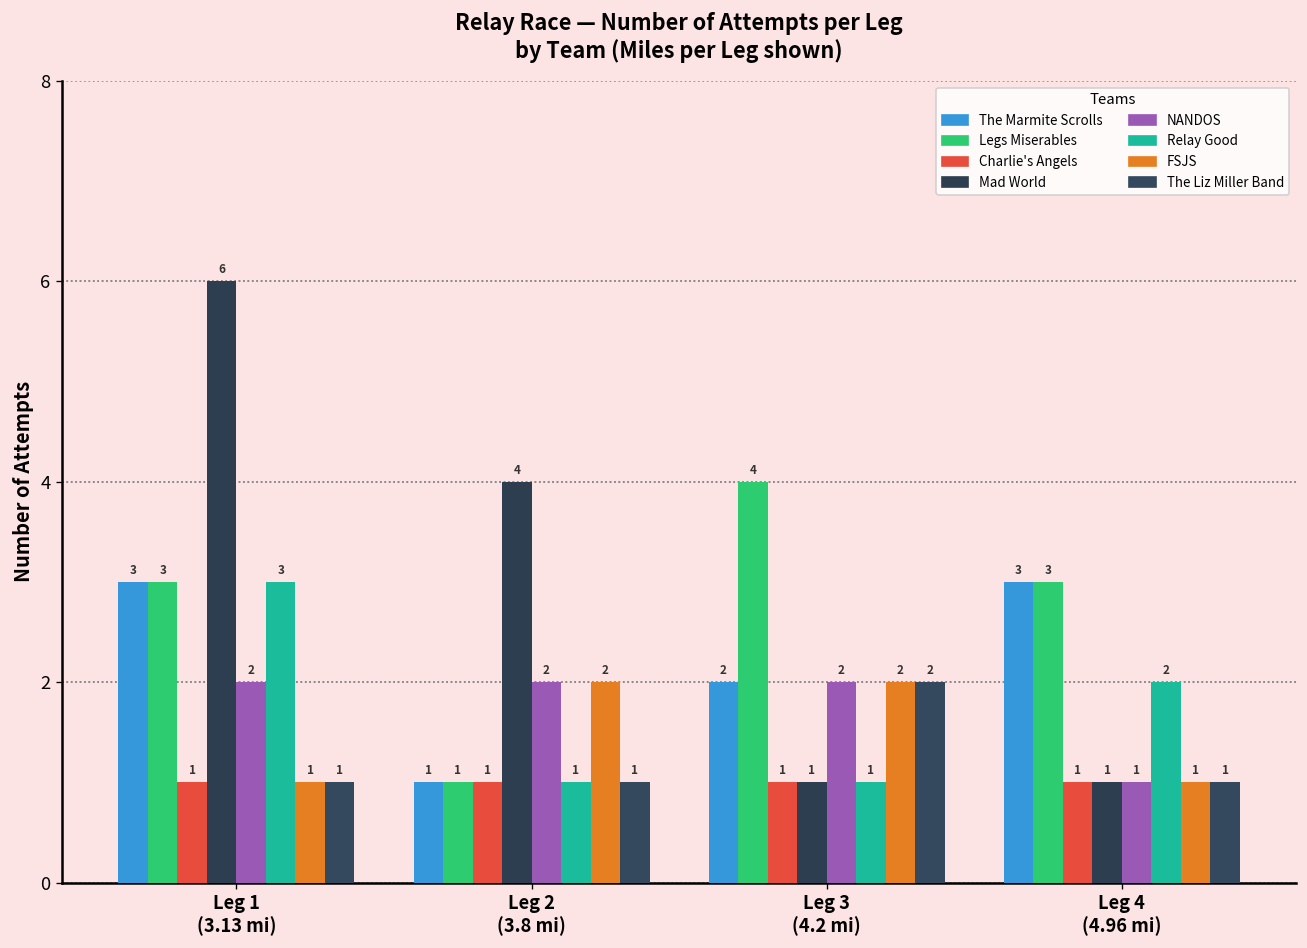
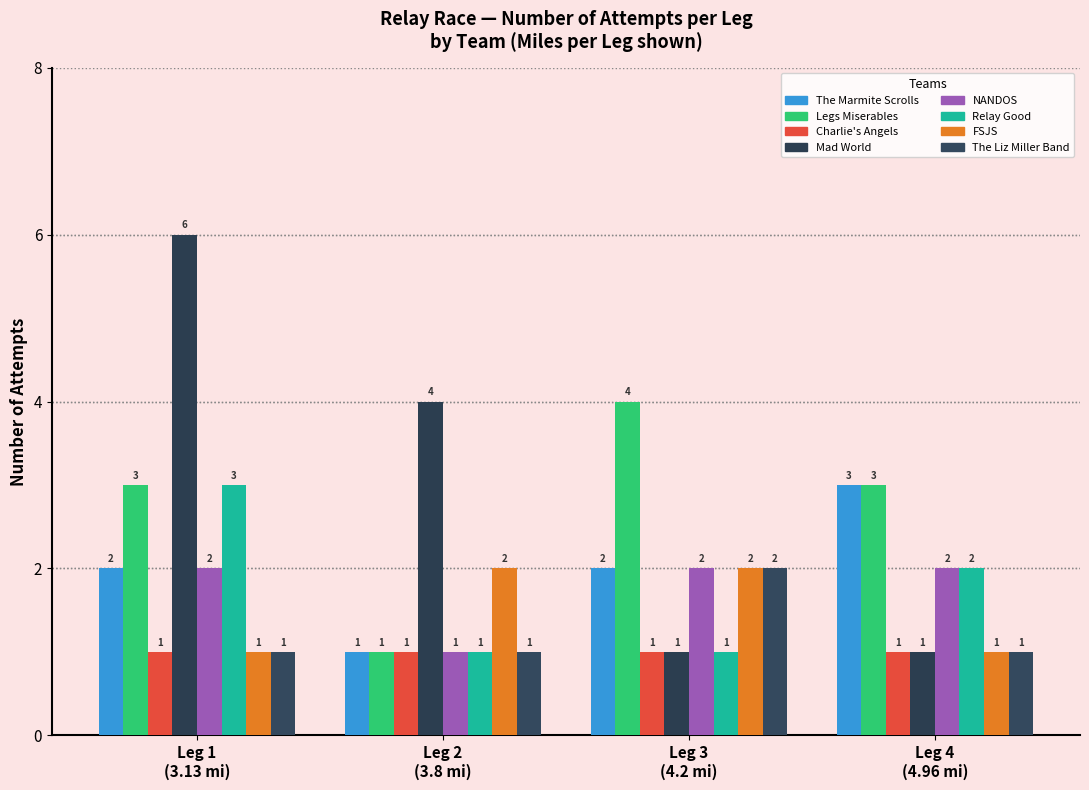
  {
    "The Marmite Scrolls": {
-     "Leg 1 (3.13 mi)": 3,
+     "Leg 1 (3.13 mi)": 2,
      "Leg 2 (3.8 mi)": 1,
      "Leg 3 (4.2 mi)": 2,
      "Leg 4 (4.96 mi)": 3
    },
    "NANDOS": {
      "Leg 1 (3.13 mi)": 2,
-     "Leg 2 (3.8 mi)": 2,
+     "Leg 2 (3.8 mi)": 1,
      "Leg 3 (4.2 mi)": 2,
-     "Leg 4 (4.96 mi)": 1
+     "Leg 4 (4.96 mi)": 2
    }
  }
